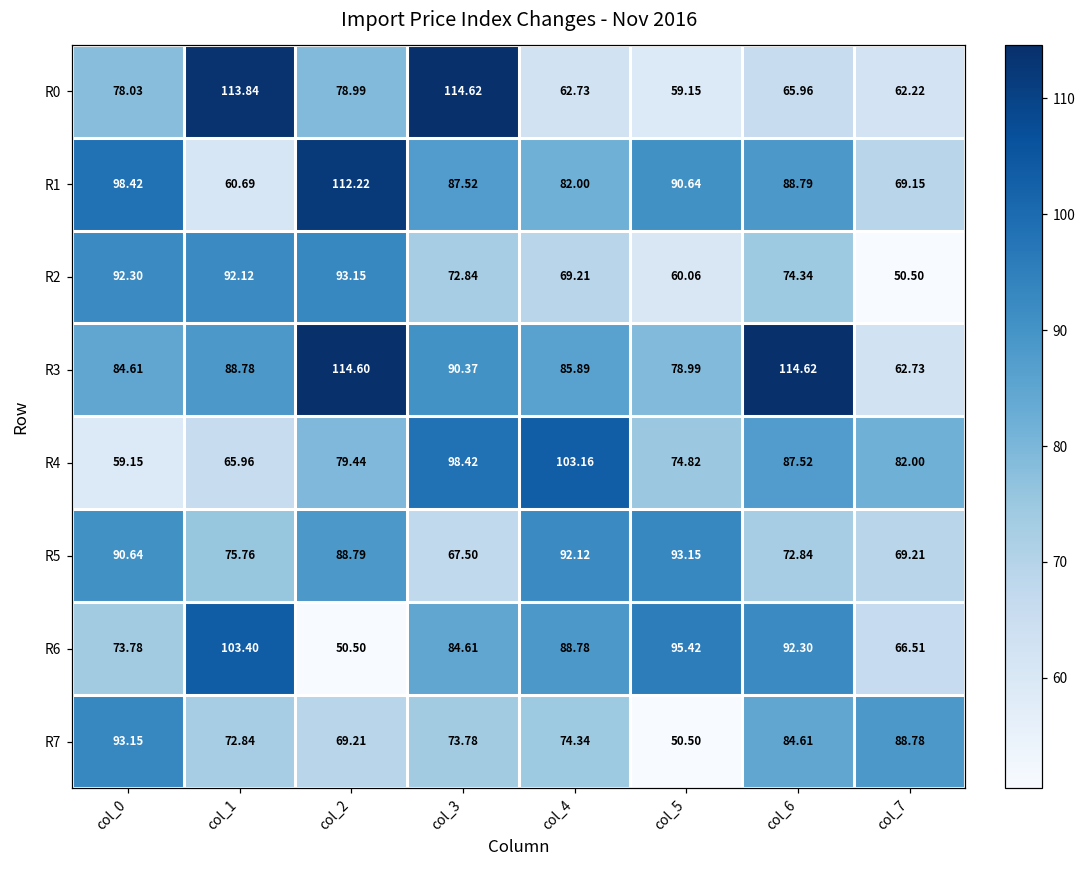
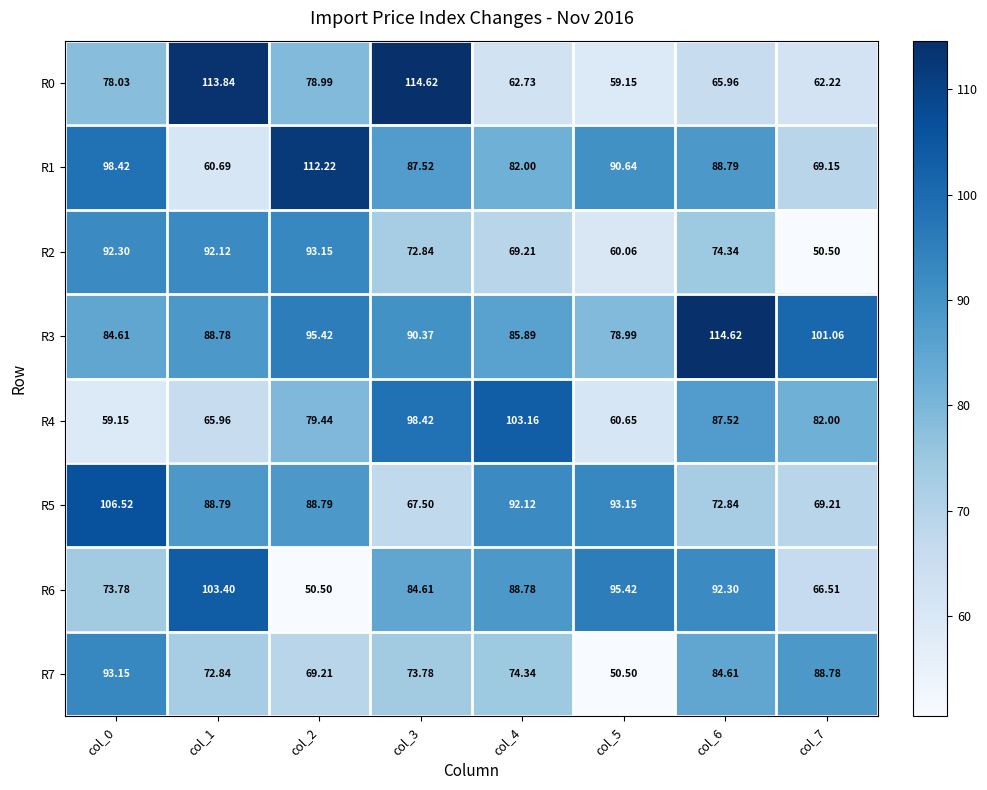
  {
    "R0": {
      "col_0": 78.03,
      "col_1": 113.84,
      "col_2": 78.99,
      "col_3": 114.62,
      "col_4": 62.73,
      "col_5": 59.15,
      "col_6": 65.96,
      "col_7": 62.22
    },
    "R1": {
      "col_0": 98.42,
      "col_1": 60.69,
      "col_2": 112.22,
      "col_3": 87.52,
      "col_4": 82.00,
      "col_5": 90.64,
      "col_6": 88.79,
      "col_7": 69.15
    },
    "R2": {
      "col_0": 92.30,
      "col_1": 92.12,
      "col_2": 93.15,
      "col_3": 72.84,
      "col_4": 69.21,
      "col_5": 60.06,
      "col_6": 74.34,
      "col_7": 50.50
    },
    "R3": {
      "col_0": 84.61,
      "col_1": 88.78,
-     "col_2": 114.60,
+     "col_2": 95.42,
      "col_3": 90.37,
      "col_4": 85.89,
      "col_5": 78.99,
      "col_6": 114.62,
-     "col_7": 62.73
+     "col_7": 101.06
    },
    "R4": {
      "col_0": 59.15,
      "col_1": 65.96,
      "col_2": 79.44,
      "col_3": 98.42,
      "col_4": 103.16,
-     "col_5": 74.82,
+     "col_5": 60.65,
      "col_6": 87.52,
      "col_7": 82.00
    },
    "R5": {
-     "col_0": 90.64,
-     "col_1": 75.76,
+     "col_0": 106.52,
+     "col_1": 88.79,
      "col_2": 88.79,
      "col_3": 67.50,
      "col_4": 92.12,
      "col_5": 93.15,
      "col_6": 72.84,
      "col_7": 69.21
    },
    "R6": {
      "col_0": 73.78,
      "col_1": 103.40,
      "col_2": 50.50,
      "col_3": 84.61,
      "col_4": 88.78,
      "col_5": 95.42,
      "col_6": 92.30,
      "col_7": 66.51
    },
    "R7": {
      "col_0": 93.15,
      "col_1": 72.84,
      "col_2": 69.21,
      "col_3": 73.78,
      "col_4": 74.34,
      "col_5": 50.50,
      "col_6": 84.61,
      "col_7": 88.78
    }
  }
